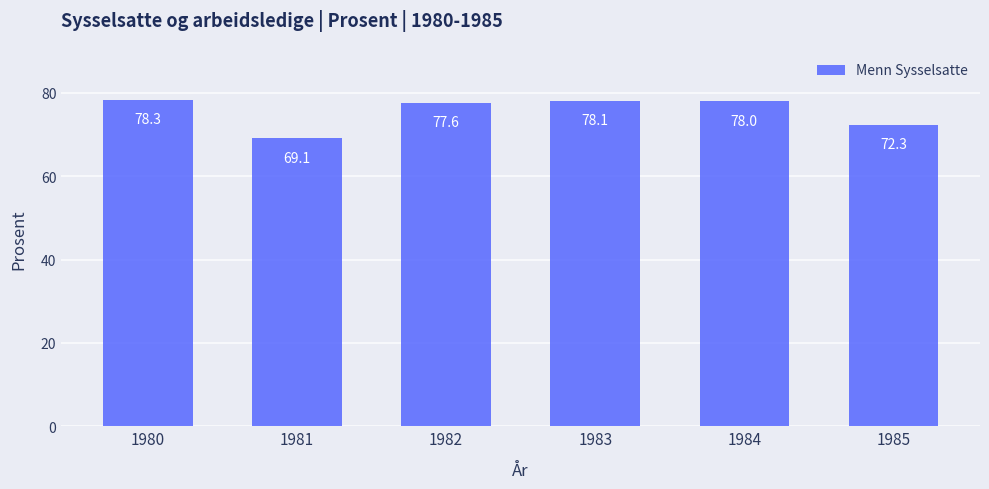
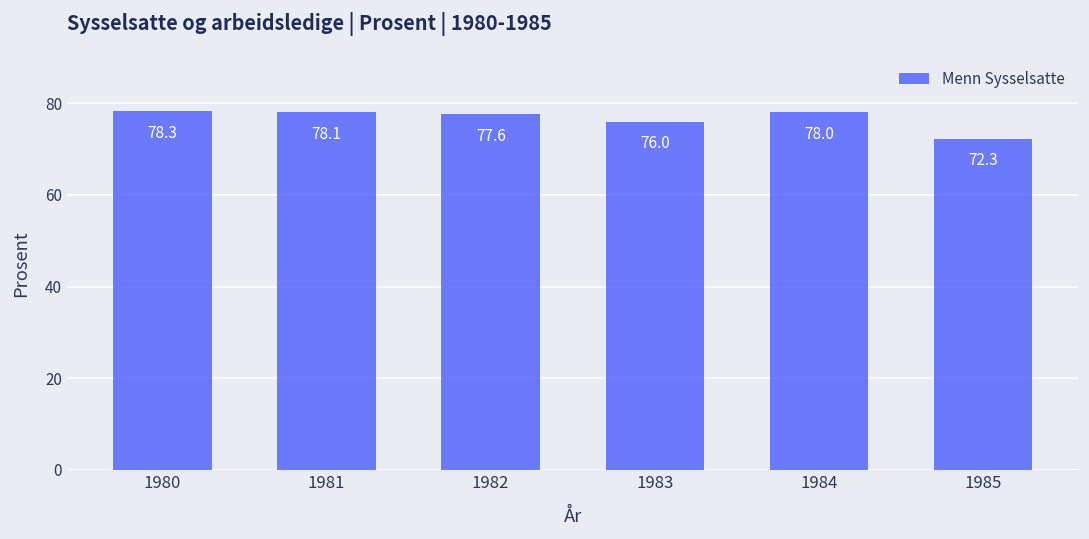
  {
    "1980": 78.3,
-   "1981": 69.1,
+   "1981": 78.1,
    "1982": 77.6,
-   "1983": 78.1,
+   "1983": 76.0,
    "1984": 78.0,
    "1985": 72.3
  }
